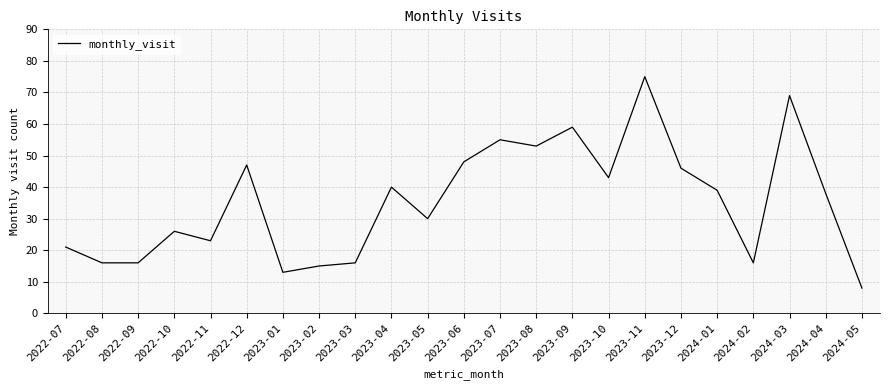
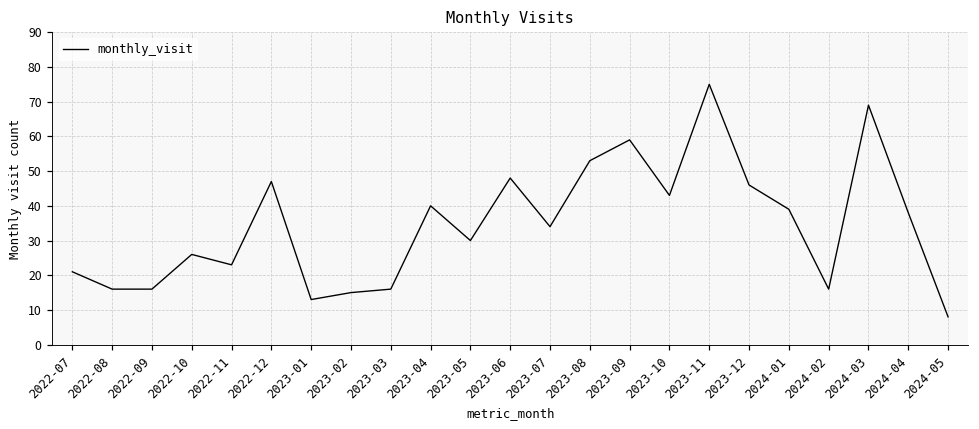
  {
    "2022-07": 21,
    "2022-08": 16,
    "2022-09": 16,
    "2022-10": 26,
    "2022-11": 23,
    "2022-12": 47,
    "2023-01": 13,
    "2023-02": 15,
    "2023-03": 16,
    "2023-04": 40,
    "2023-05": 30,
    "2023-06": 48,
-   "2023-07": 55,
+   "2023-07": 34,
    "2023-08": 53,
    "2023-09": 59,
    "2023-10": 43,
    "2023-11": 75,
    "2023-12": 46,
    "2024-01": 39,
    "2024-02": 16,
    "2024-03": 69,
    "2024-04": 38,
    "2024-05": 8
  }
